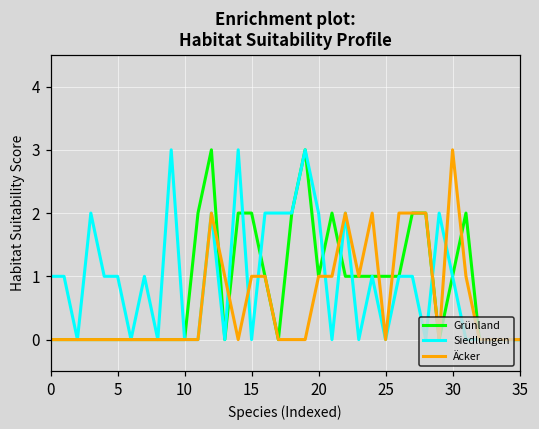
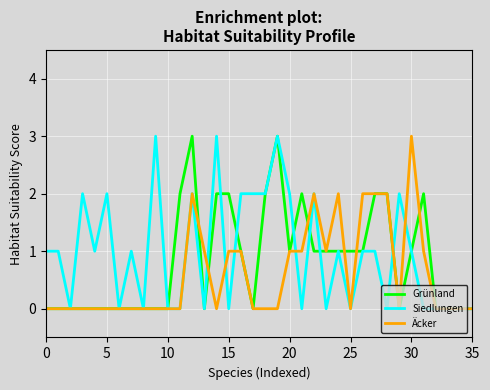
  {
    "Grünland": {
      "15": 2,
      "25": 1
    },
    "Siedlungen": {
      "0": 1,
-     "5": 1,
+     "5": 2,
      "15": 0,
      "20": 2
    },
    "Äcker": {
      "15": 1,
      "30": 3
    }
  }
